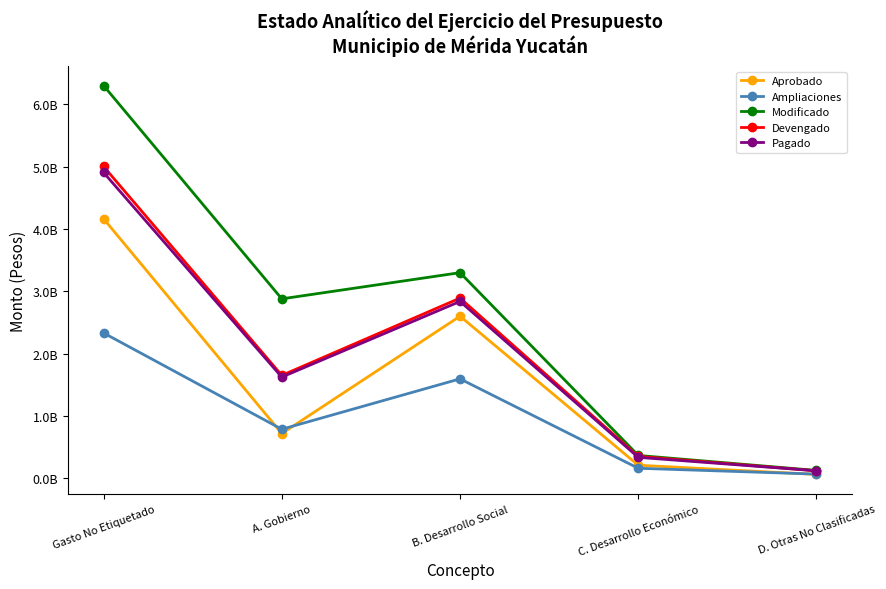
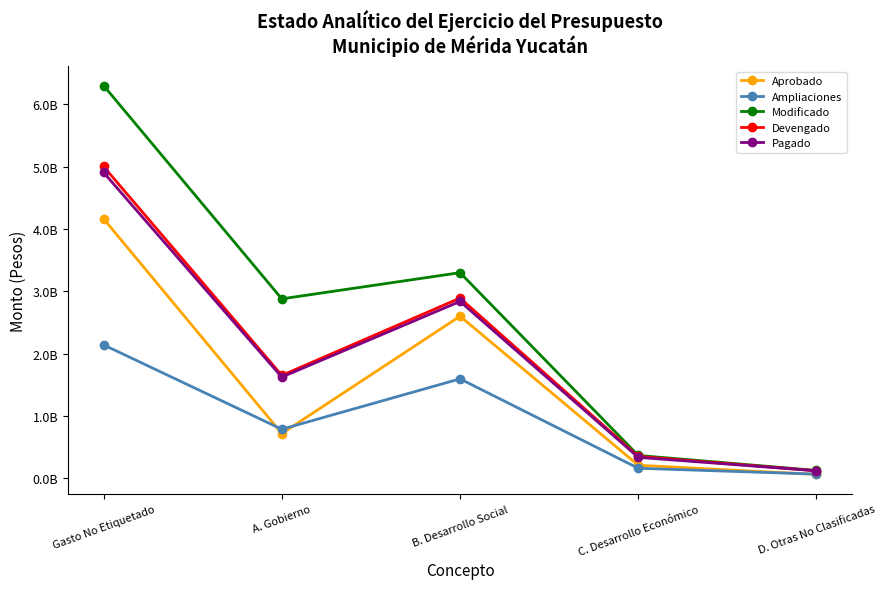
  {
    "Aprobado": {
      "Gasto No Etiquetado": 4200000000,
      "A. Gobierno": 700000000,
      "B. Desarrollo Social": 2600000000,
      "C. Desarrollo Económico": 200000000
    },
    "Ampliaciones": {
-     "Gasto No Etiquetado": 2300000000,
+     "Gasto No Etiquetado": 2100000000,
      "A. Gobierno": 800000000,
      "B. Desarrollo Social": 1600000000,
      "C. Desarrollo Económico": 200000000
    },
    "Modificado": {
      "Gasto No Etiquetado": 6300000000,
      "A. Gobierno": 2900000000,
      "B. Desarrollo Social": 3300000000
    },
    "Devengado": {
      "Gasto No Etiquetado": 5000000000,
      "B. Desarrollo Social": 2900000000
    },
    "Pagado": {
      "Gasto No Etiquetado": 4900000000,
      "B. Desarrollo Social": 2800000000
    }
  }
